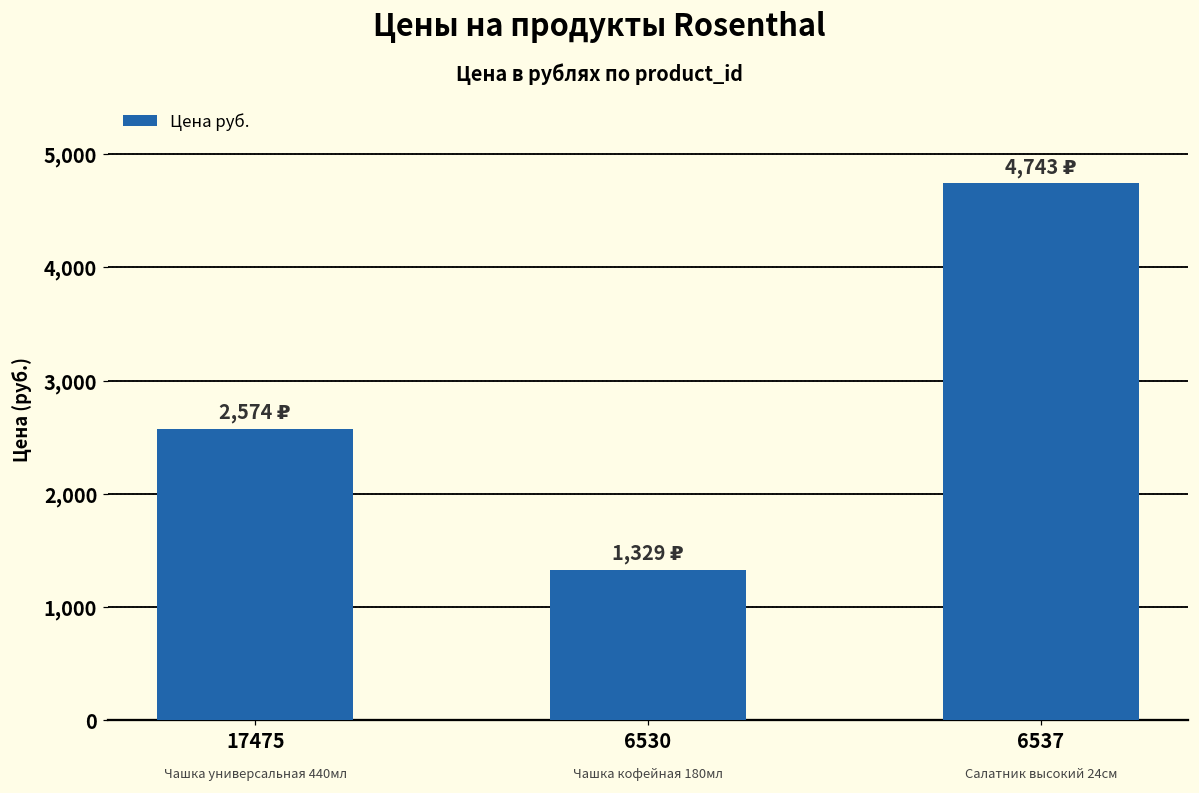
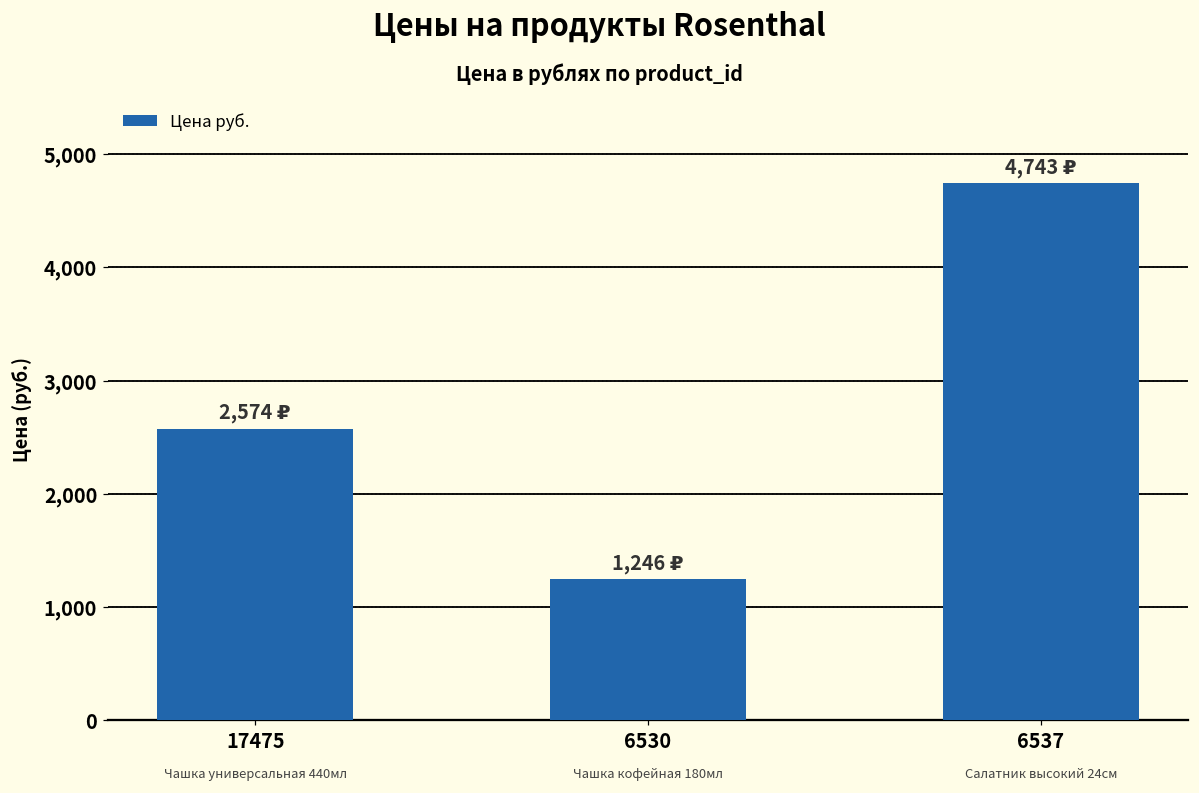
  {
    "17475": "2,574",
-   "6530": "1,329",
+   "6530": "1,246",
    "6537": "4,743"
  }
